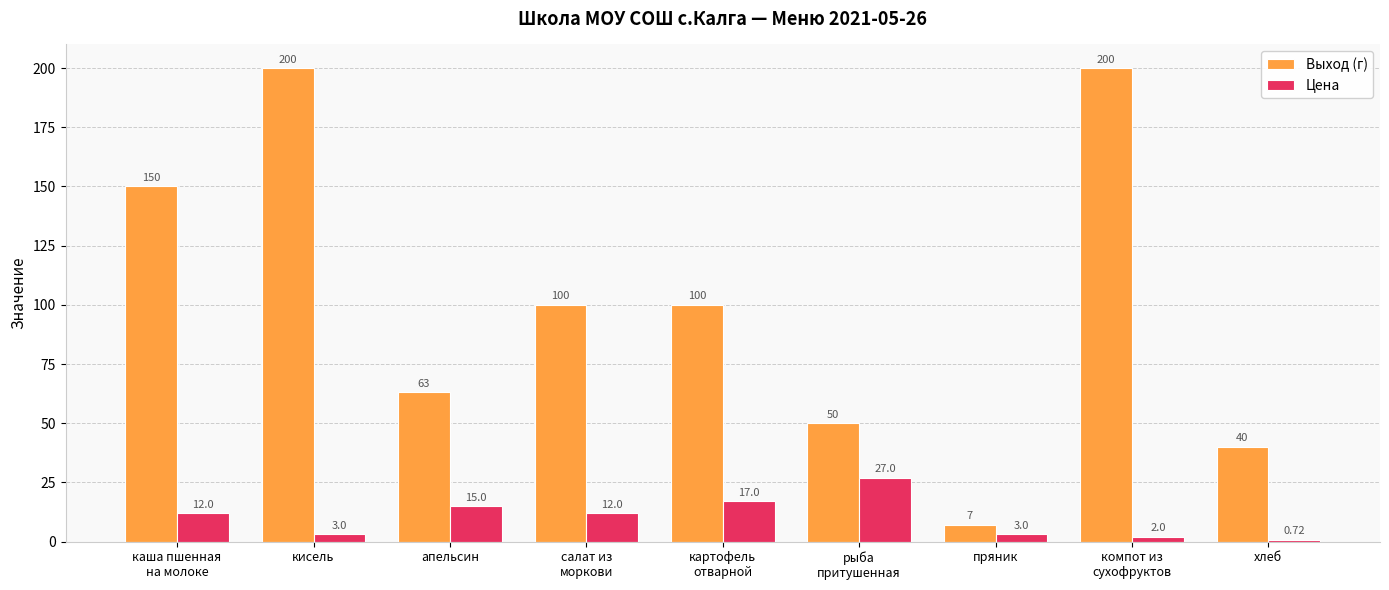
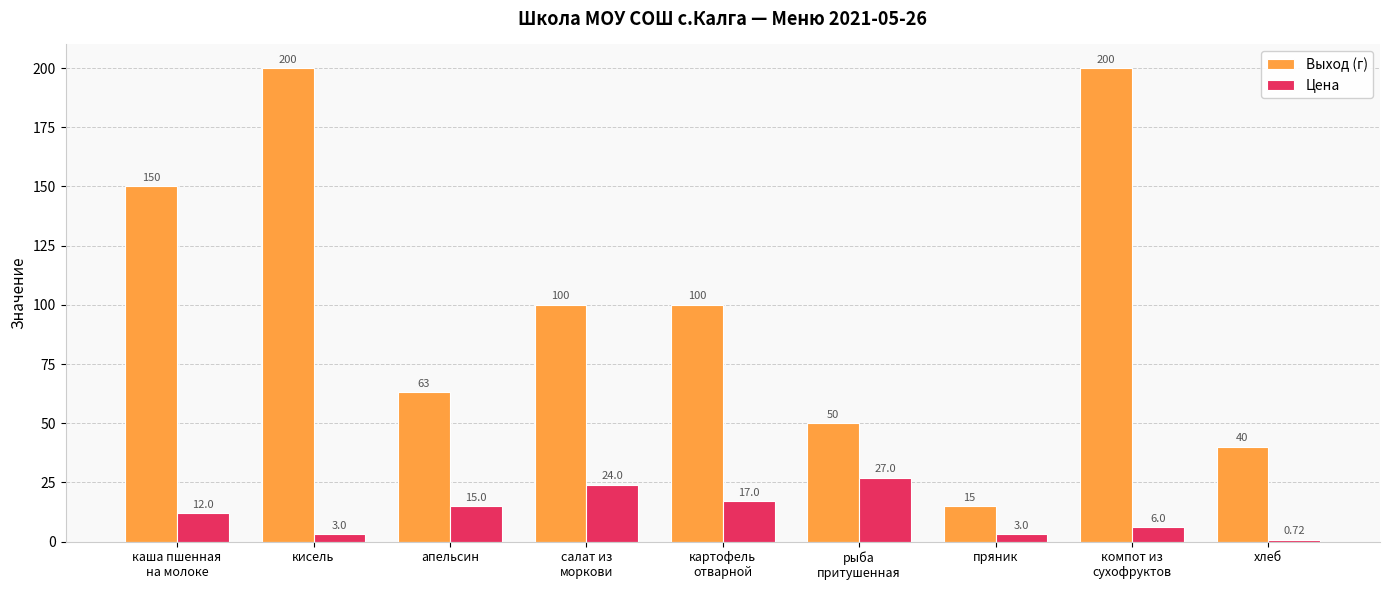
  {
    "Выход (г)": {
      "каша пшенная на молоке": 150,
      "кисель": 200,
      "апельсин": 63,
      "салат из моркови": 100,
      "картофель отварной": 100,
      "рыба притушенная": 50,
-     "пряник": 7,
+     "пряник": 15,
      "компот из сухофруктов": 200,
      "хлеб": 40
    },
    "Цена": {
      "каша пшенная на молоке": 12.0,
      "кисель": 3.0,
      "апельсин": 15.0,
-     "салат из моркови": 12.0,
+     "салат из моркови": 24.0,
      "картофель отварной": 17.0,
      "рыба притушенная": 27.0,
      "пряник": 3.0,
-     "компот из сухофруктов": 2.0,
+     "компот из сухофруктов": 6.0,
      "хлеб": 0.72
    }
  }
